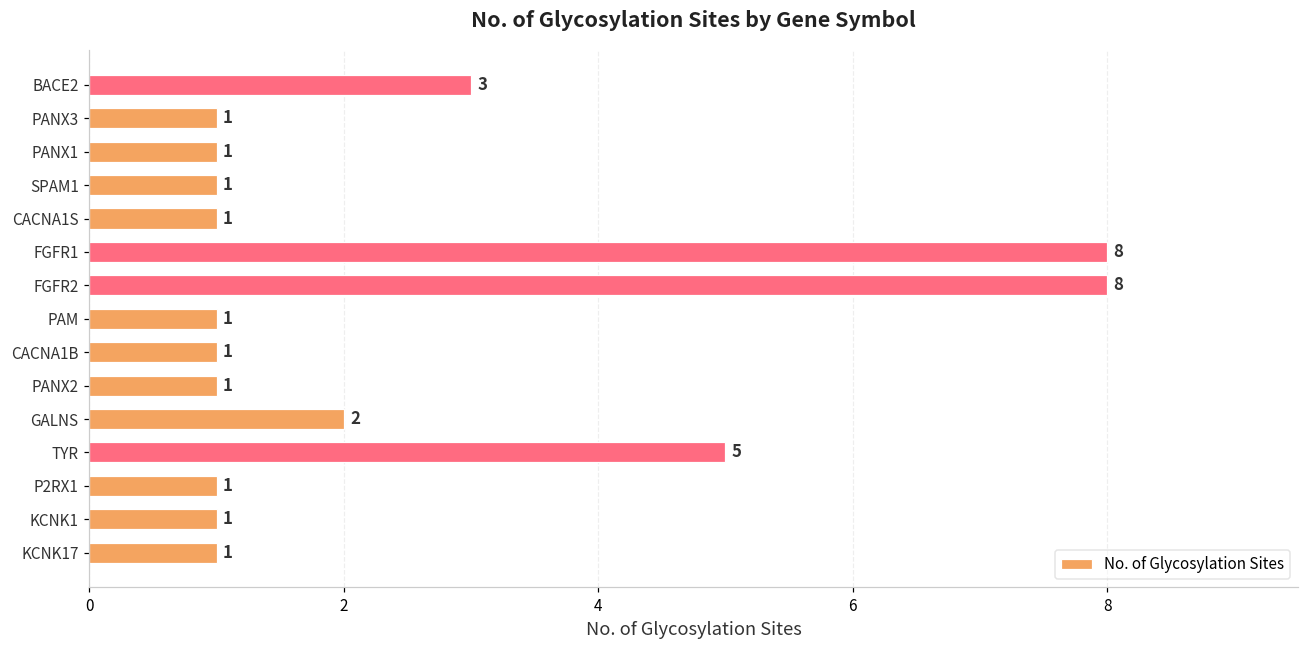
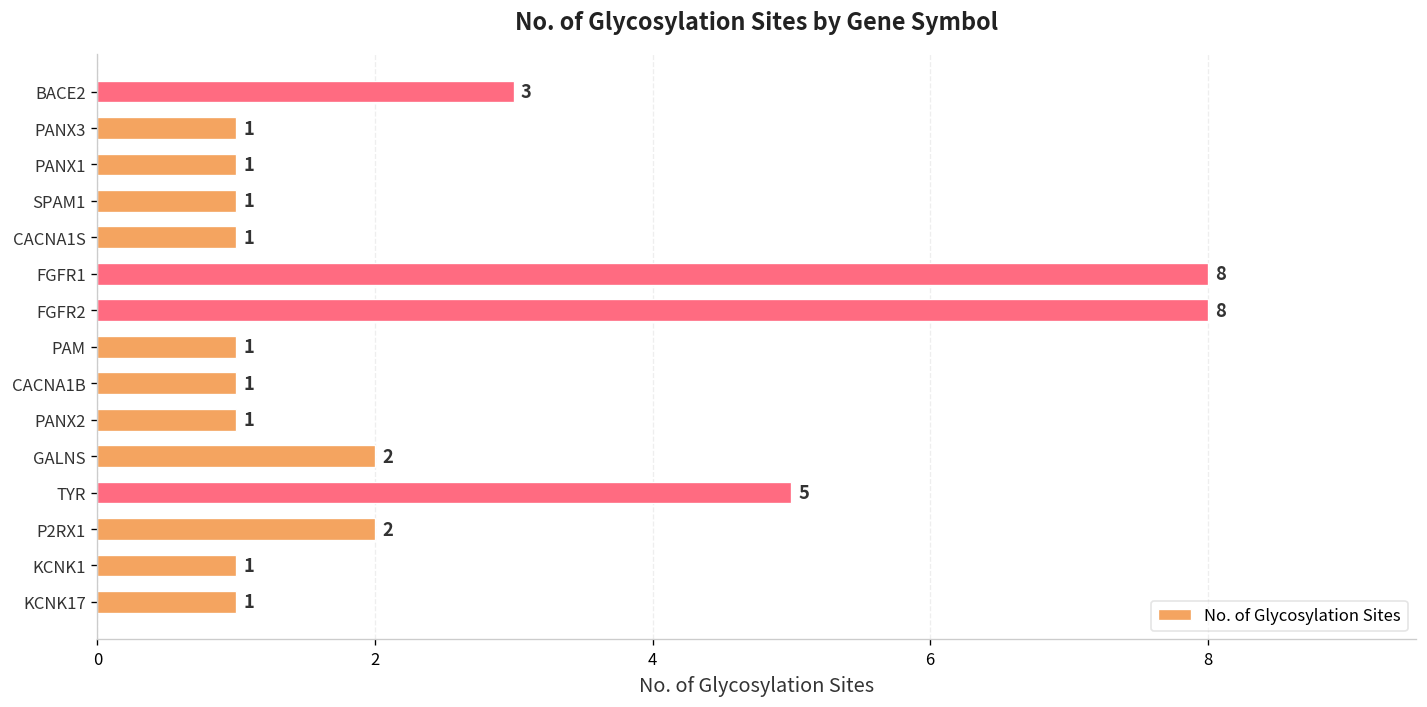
  {
    "BACE2": 3,
    "PANX3": 1,
    "PANX1": 1,
    "SPAM1": 1,
    "CACNA1S": 1,
    "FGFR1": 8,
    "FGFR2": 8,
    "PAM": 1,
    "CACNA1B": 1,
    "PANX2": 1,
    "GALNS": 2,
    "TYR": 5,
-   "P2RX1": 1,
+   "P2RX1": 2,
    "KCNK1": 1,
    "KCNK17": 1
  }
